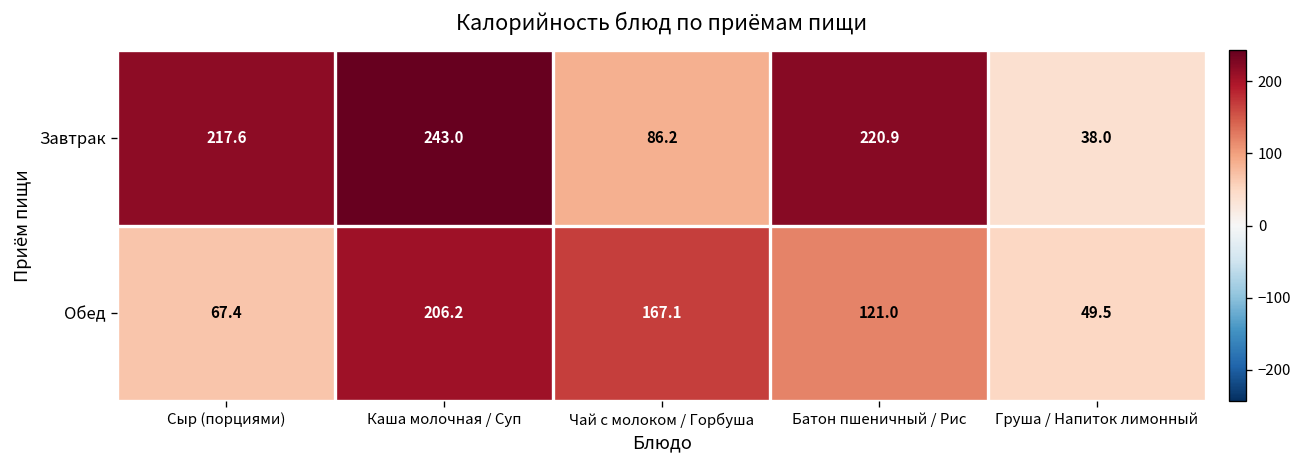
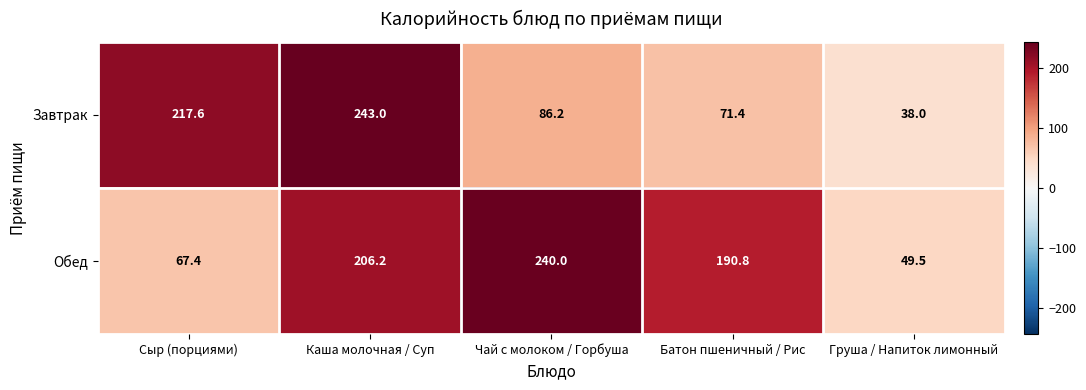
  {
    "Завтрак": {
      "Сыр (порциями)": 217.6,
      "Каша молочная / Суп": 243.0,
      "Чай с молоком / Горбуша": 86.2,
-     "Батон пшеничный / Рис": 220.9,
+     "Батон пшеничный / Рис": 71.4,
      "Груша / Напиток лимонный": 38.0
    },
    "Обед": {
      "Сыр (порциями)": 67.4,
      "Каша молочная / Суп": 206.2,
-     "Чай с молоком / Горбуша": 167.1,
-     "Батон пшеничный / Рис": 121.0,
+     "Чай с молоком / Горбуша": 240.0,
+     "Батон пшеничный / Рис": 190.8,
      "Груша / Напиток лимонный": 49.5
    }
  }
